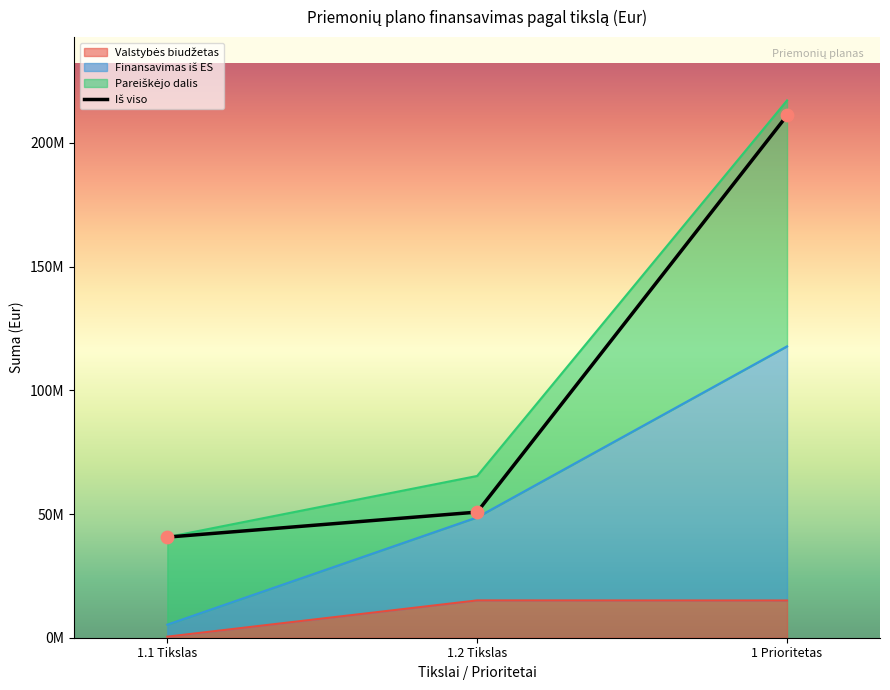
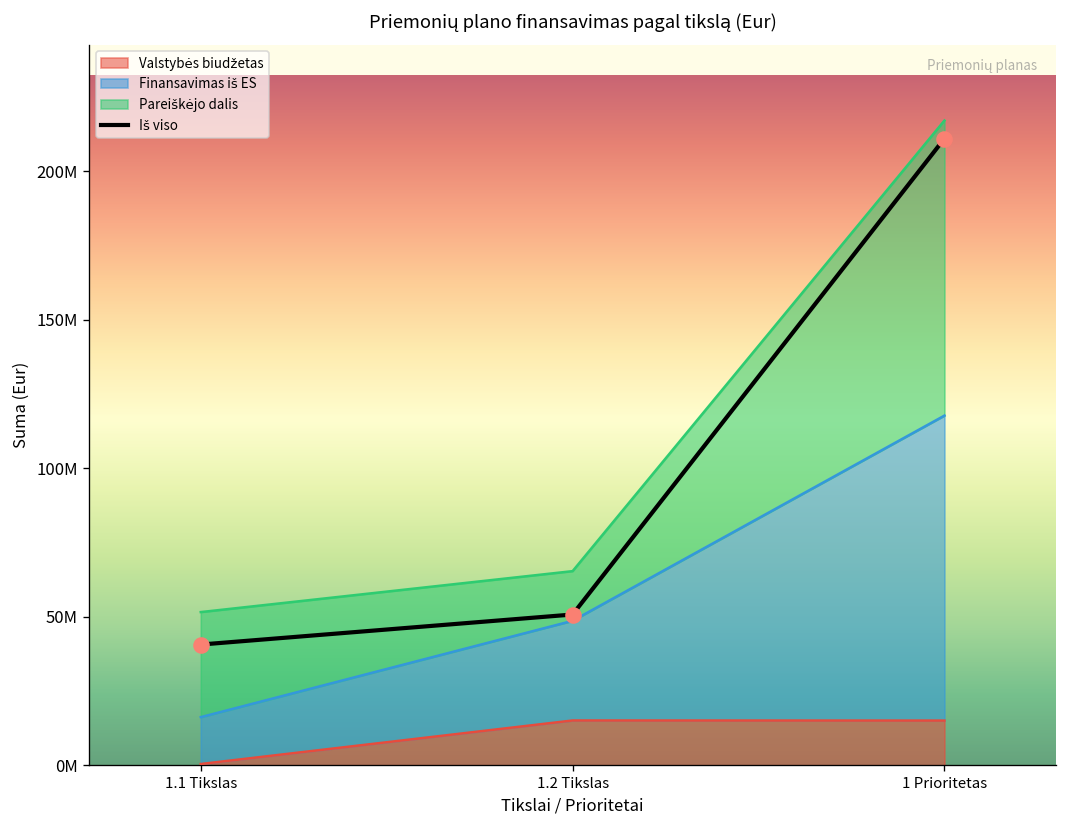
  {
    "Valstybės biudžetas": {
      "1.1 Tikslas": 0,
      "1.2 Tikslas": 15000000,
      "1 Prioritetas": 15000000
    },
    "Finansavimas iš ES": {
-     "1.1 Tikslas": 5000000,
+     "1.1 Tikslas": 16000000,
      "1.2 Tikslas": 34000000,
      "1 Prioritetas": 103000000
    },
    "Pareiškėjo dalis": {
      "1.2 Tikslas": 17000000,
      "1 Prioritetas": 99000000
    },
    "Iš viso": {
      "1.2 Tikslas": 51000000,
      "1 Prioritetas": 211000000
    }
  }
